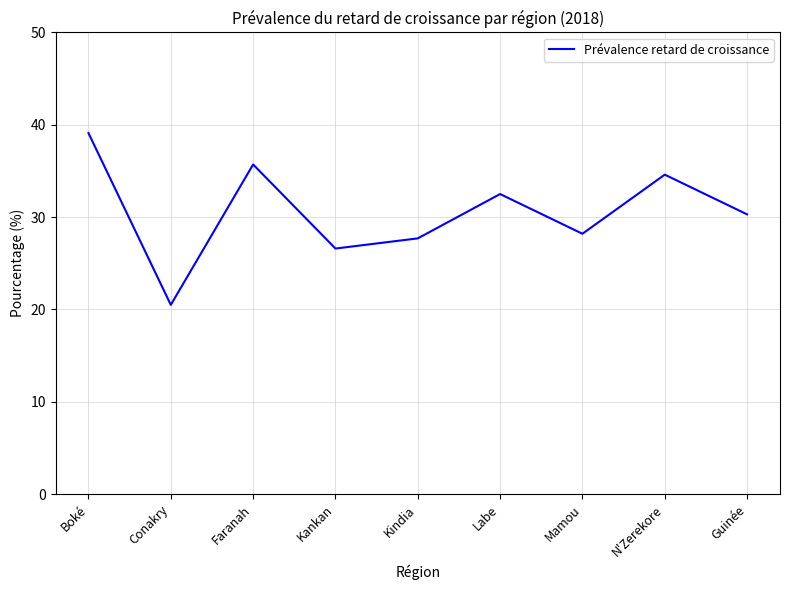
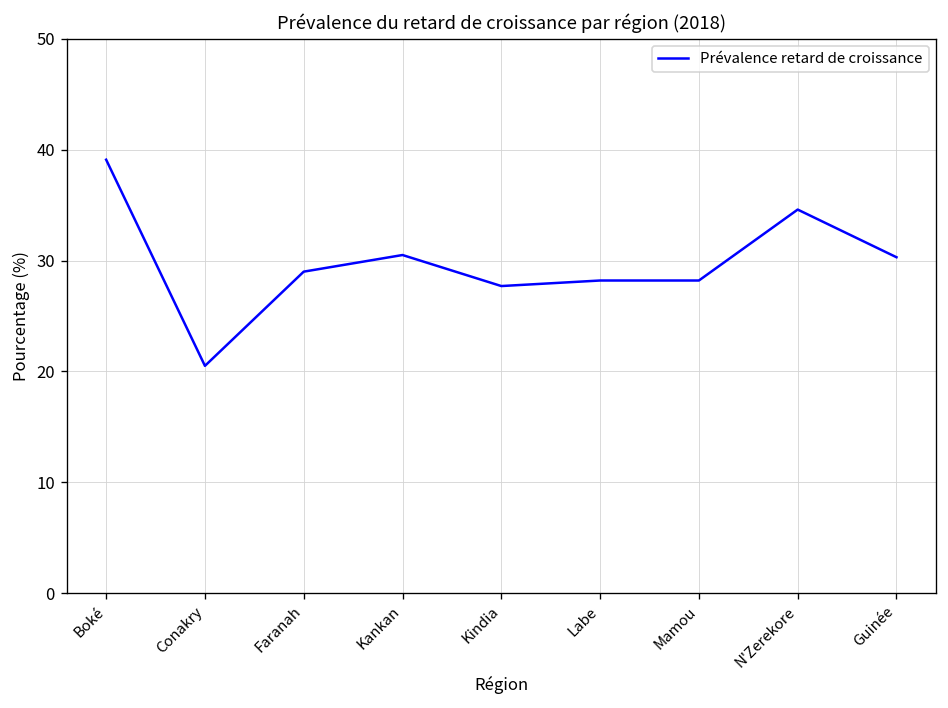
  {
    "Boké": 39,
    "Conakry": 21,
-   "Faranah": 36,
-   "Kankan": 27,
+   "Faranah": 29,
+   "Kankan": 31,
    "Kindia": 28,
-   "Labe": 33,
+   "Labe": 28,
    "Mamou": 28,
    "N'Zerekore": 35,
    "Guinée": 30
  }
